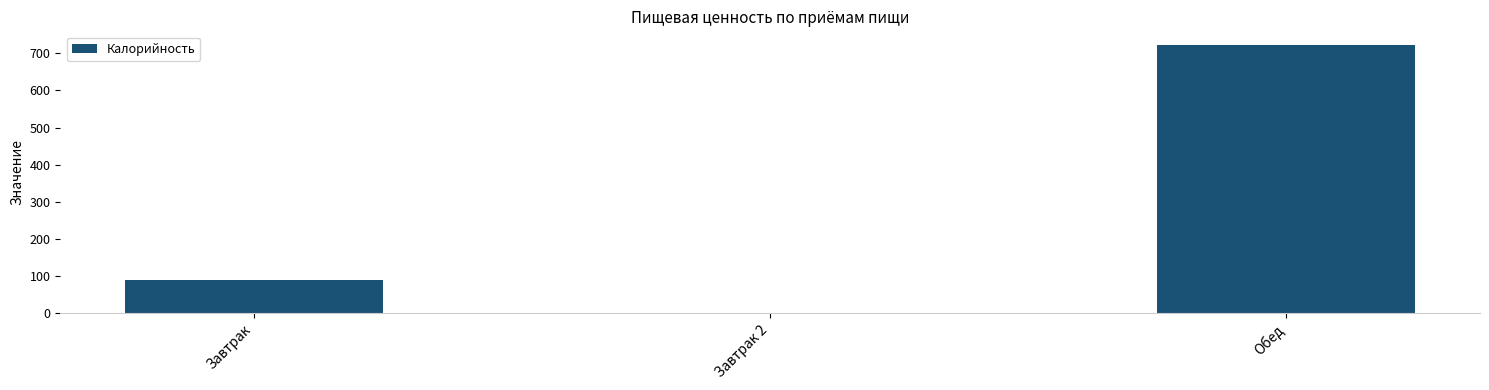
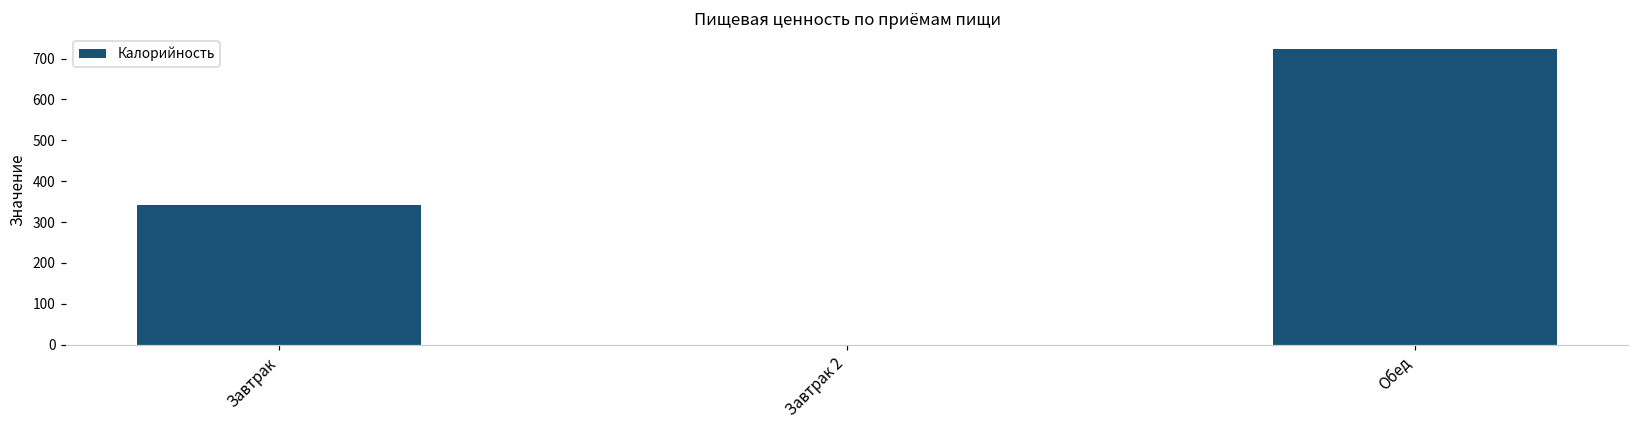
  {
-   "Завтрак": 90,
+   "Завтрак": 340,
    "Завтрак 2": 0,
    "Обед": 720
  }
